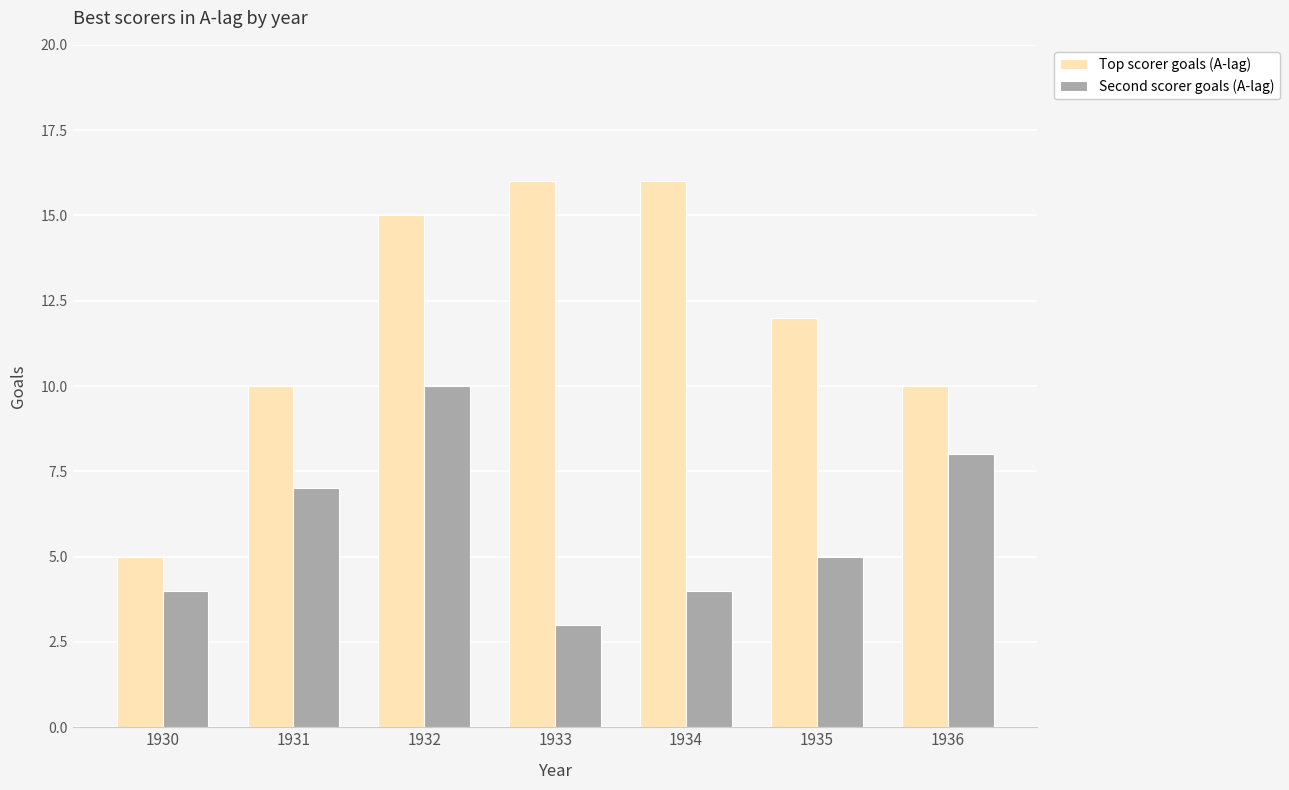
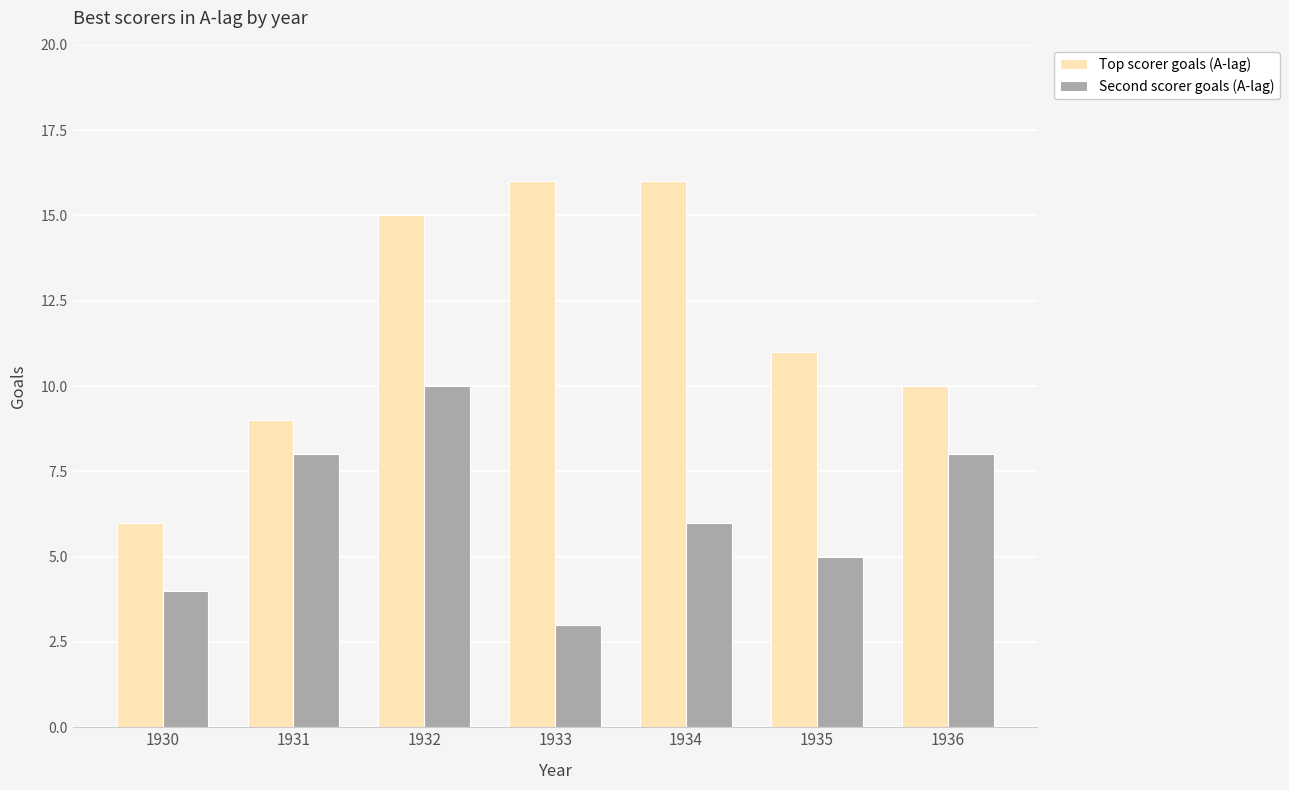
  {
    "Top scorer goals (A-lag)": {
-     "1930": 5,
-     "1931": 10,
+     "1930": 6,
+     "1931": 9,
      "1932": 15,
      "1933": 16,
      "1934": 16,
-     "1935": 12,
+     "1935": 11,
      "1936": 10
    },
    "Second scorer goals (A-lag)": {
      "1930": 4,
-     "1931": 7,
+     "1931": 8,
      "1932": 10,
      "1933": 3,
-     "1934": 4,
+     "1934": 6,
      "1935": 5,
      "1936": 8
    }
  }
